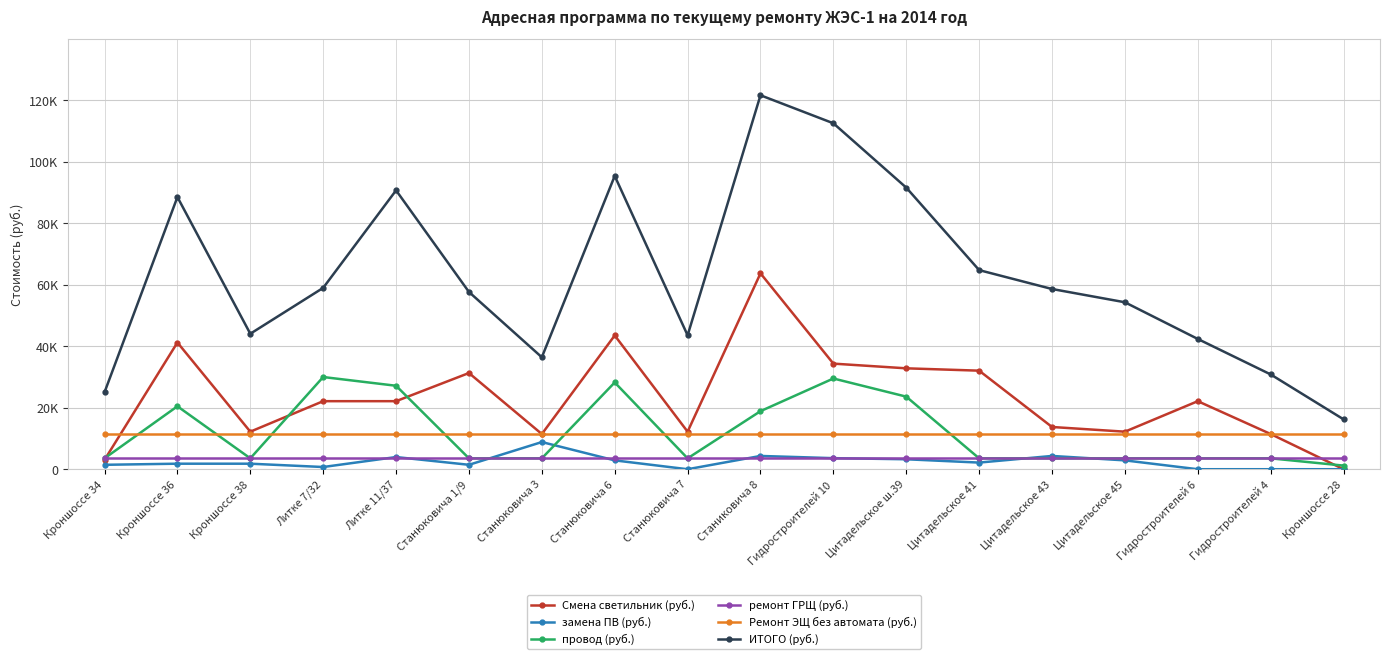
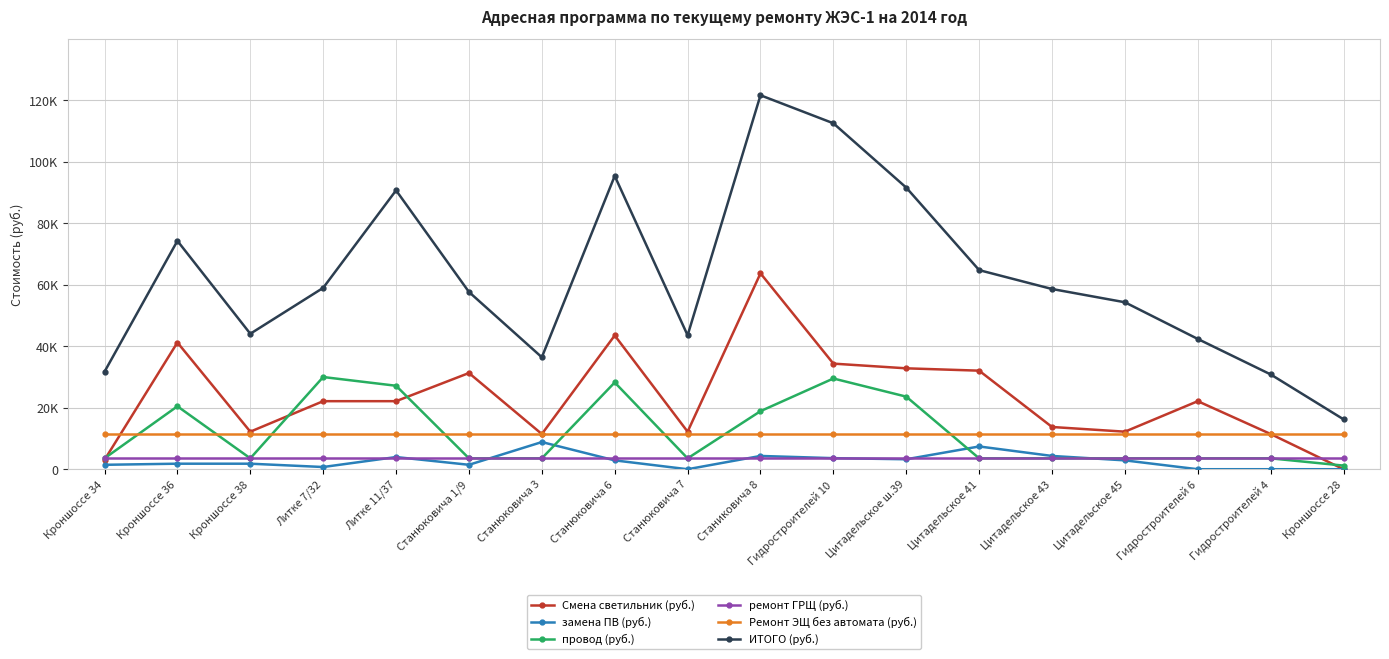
  {
    "Смена светильник (руб.)": {
      "Кроншоссе 36": 41000,
      "Литке 7/32": 22000,
      "Литке 11/37": 22000,
      "Станюковича 1/9": 31000,
      "Станюковича 6": 43000,
      "Станиковича 8": 64000,
      "Гидростроителей 10": 34000,
      "Цитадельское ш.39": 33000,
      "Цитадельское 41": 32000,
      "Цитадельское 43": 14000,
      "Гидростроителей 6": 22000
    },
    "замена ПВ (руб.)": {
      "Кроншоссе 34": 1000,
      "Кроншоссе 36": 2000,
      "Кроншоссе 38": 2000,
      "Литке 7/32": 1000,
      "Станюковича 1/9": 1000,
      "Станюковича 3": 9000,
      "Станюковича 7": 0,
      "Станиковича 8": 4000,
-     "Цитадельское 41": 2000,
+     "Цитадельское 41": 7000,
      "Гидростроителей 6": 0,
      "Гидростроителей 4": 0
    },
    "провод (руб.)": {
      "Кроншоссе 36": 20000,
      "Литке 7/32": 30000,
      "Литке 11/37": 27000,
      "Станюковича 6": 28000,
      "Станиковича 8": 19000,
      "Гидростроителей 10": 30000,
      "Цитадельское ш.39": 24000,
      "Кроншоссе 28": 1000
    },
    "ремонт ГРЩ (руб.)": {
      "Кроншоссе 36": 4000,
      "Литке 7/32": 4000,
      "Станиковича 8": 4000,
      "Кроншоссе 28": 4000
    },
    "Ремонт ЭЩ без автомата (руб.)": {
      "Кроншоссе 34": 11000,
      "Кроншоссе 36": 11000,
      "Литке 7/32": 11000,
      "Литке 11/37": 11000,
      "Станюковича 1/9": 11000,
      "Станюковича 6": 11000,
      "Станиковича 8": 11000,
      "Гидростроителей 10": 11000,
      "Цитадельское ш.39": 11000,
      "Цитадельское 41": 11000,
      "Цитадельское 43": 11000,
      "Гидростроителей 6": 11000,
      "Кроншоссе 28": 11000
    },
    "ИТОГО (руб.)": {
-     "Кроншоссе 34": 25000,
-     "Кроншоссе 36": 88000,
+     "Кроншоссе 34": 32000,
+     "Кроншоссе 36": 74000,
      "Кроншоссе 38": 44000,
      "Литке 7/32": 59000,
      "Литке 11/37": 91000,
      "Станюковича 1/9": 58000,
      "Станюковича 3": 36000,
      "Станюковича 6": 95000,
      "Станюковича 7": 44000,
      "Станиковича 8": 122000,
      "Гидростроителей 10": 112000,
      "Цитадельское ш.39": 92000,
      "Цитадельское 41": 65000,
      "Цитадельское 43": 59000,
      "Цитадельское 45": 54000,
      "Гидростроителей 6": 42000,
      "Гидростроителей 4": 31000,
      "Кроншоссе 28": 16000
    }
  }
